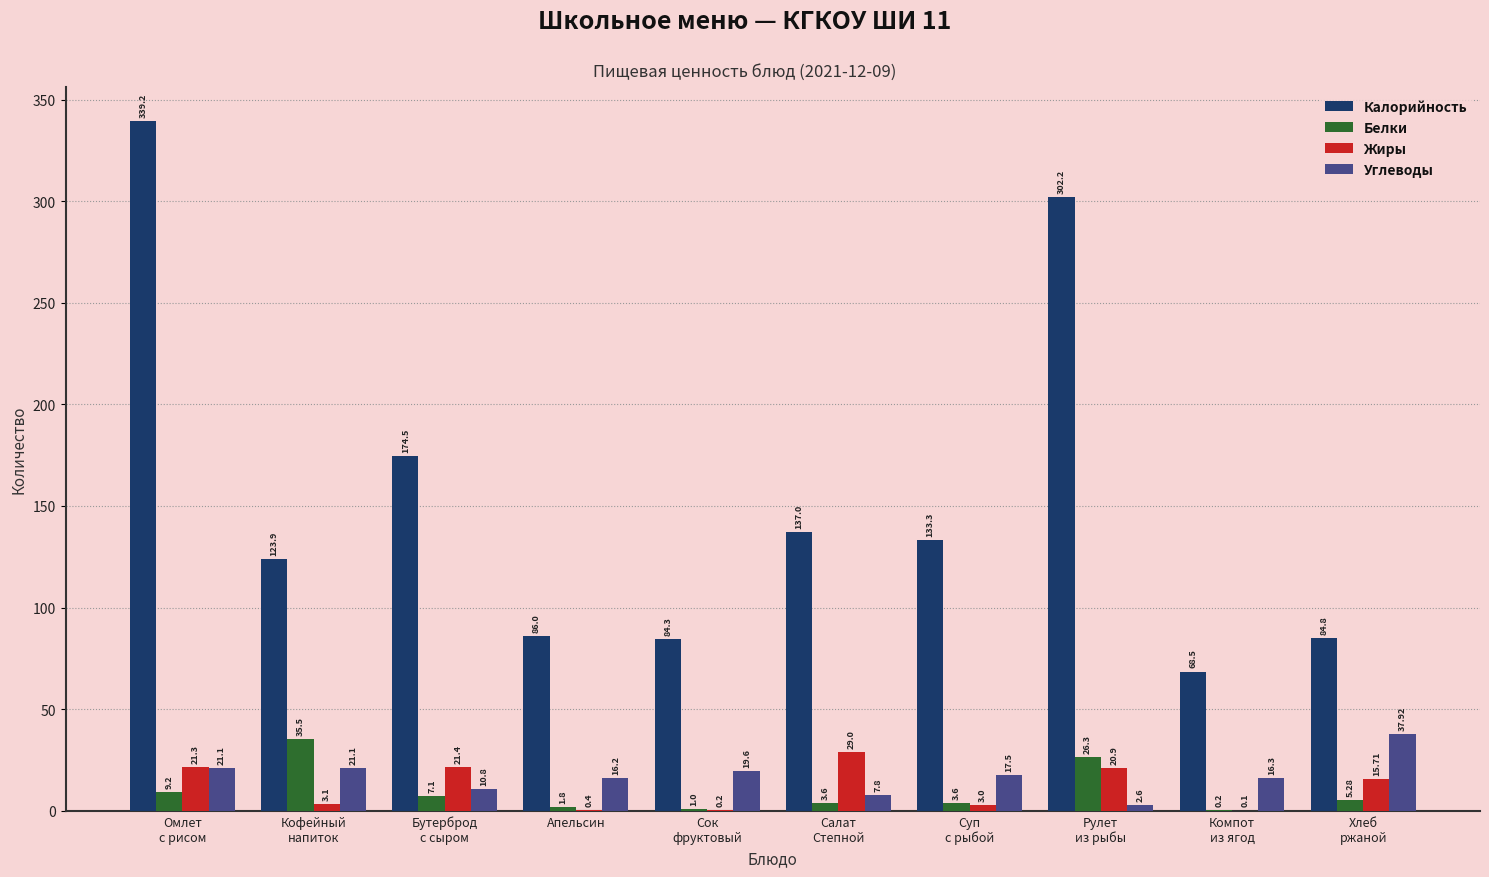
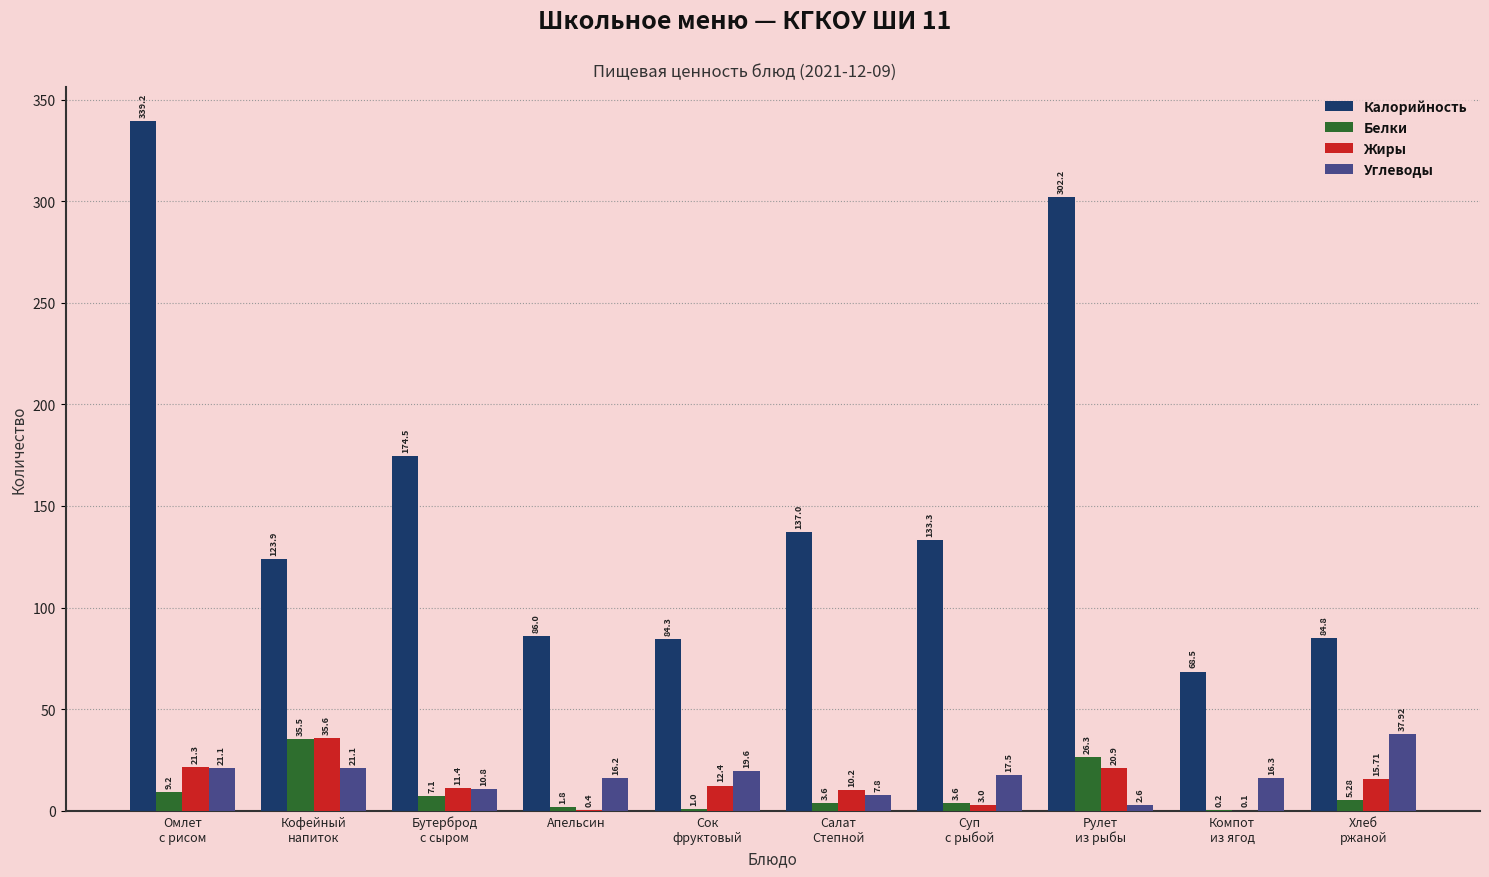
  {
    "Белки": {
      "Омлет с рисом": 9.2,
      "Кофейный напиток": 35.5,
      "Бутерброд с сыром": 7.1,
      "Апельсин": 1.8,
      "Сок фруктовый": 1.0,
      "Салат Степной": 3.6,
      "Суп с рыбой": 3.6,
      "Рулет из рыбы": 26.3,
      "Компот из ягод": 0.2,
      "Хлеб ржаной": 5.28
    },
    "Жиры": {
      "Омлет с рисом": 21.3,
-     "Кофейный напиток": 3.1,
-     "Бутерброд с сыром": 21.4,
+     "Кофейный напиток": 35.6,
+     "Бутерброд с сыром": 11.4,
      "Апельсин": 0.4,
-     "Сок фруктовый": 0.2,
-     "Салат Степной": 29.0,
+     "Сок фруктовый": 12.4,
+     "Салат Степной": 10.2,
      "Суп с рыбой": 3.0,
      "Рулет из рыбы": 20.9,
      "Компот из ягод": 0.1,
      "Хлеб ржаной": 15.71
    }
  }
